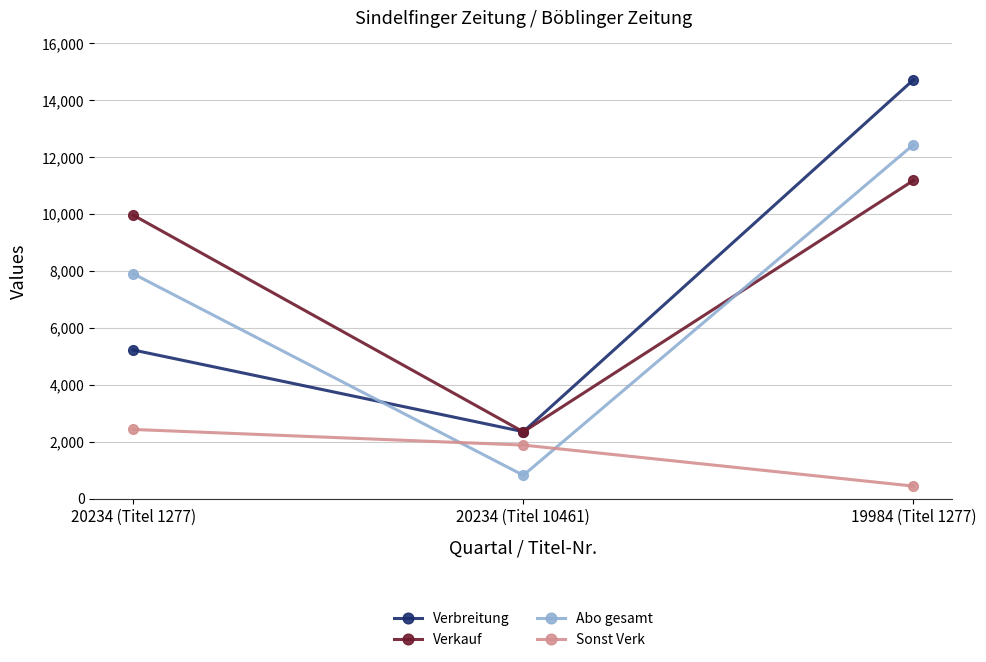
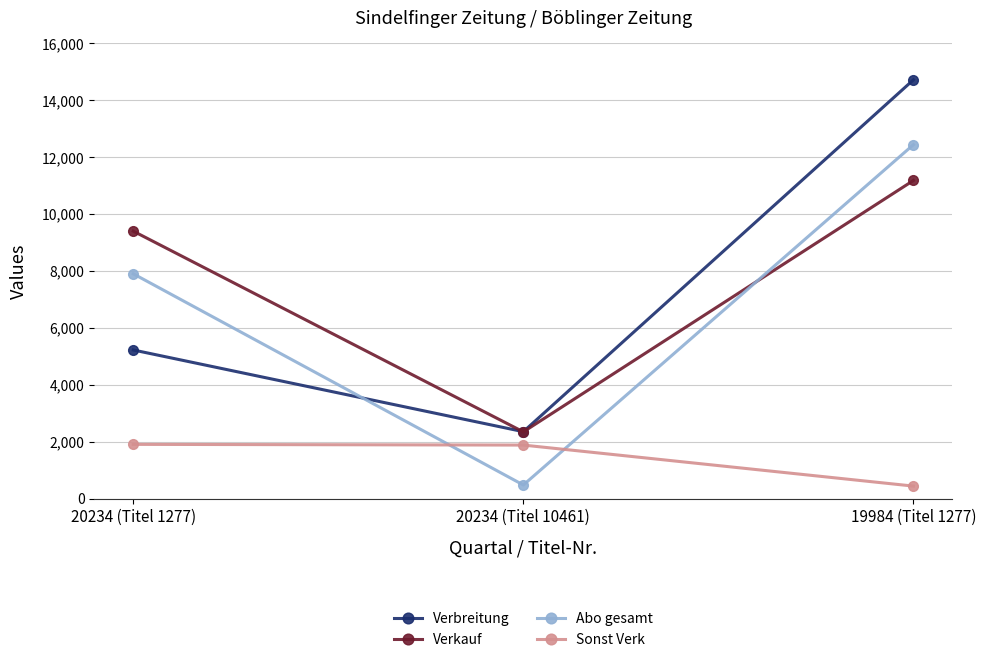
  {
    "Verbreitung": {
      "20234 (Titel 1277)": "5,200",
      "19984 (Titel 1277)": "14,700"
    },
    "Verkauf": {
-     "20234 (Titel 1277)": "10,000",
+     "20234 (Titel 1277)": "9,400",
      "19984 (Titel 1277)": "11,200"
    },
    "Abo gesamt": {
      "20234 (Titel 1277)": "7,900",
-     "20234 (Titel 10461)": "800",
+     "20234 (Titel 10461)": "500",
      "19984 (Titel 1277)": "12,400"
    },
    "Sonst Verk": {
-     "20234 (Titel 1277)": "2,400",
+     "20234 (Titel 1277)": "1,900",
      "20234 (Titel 10461)": "1,900",
      "19984 (Titel 1277)": "400"
    }
  }
